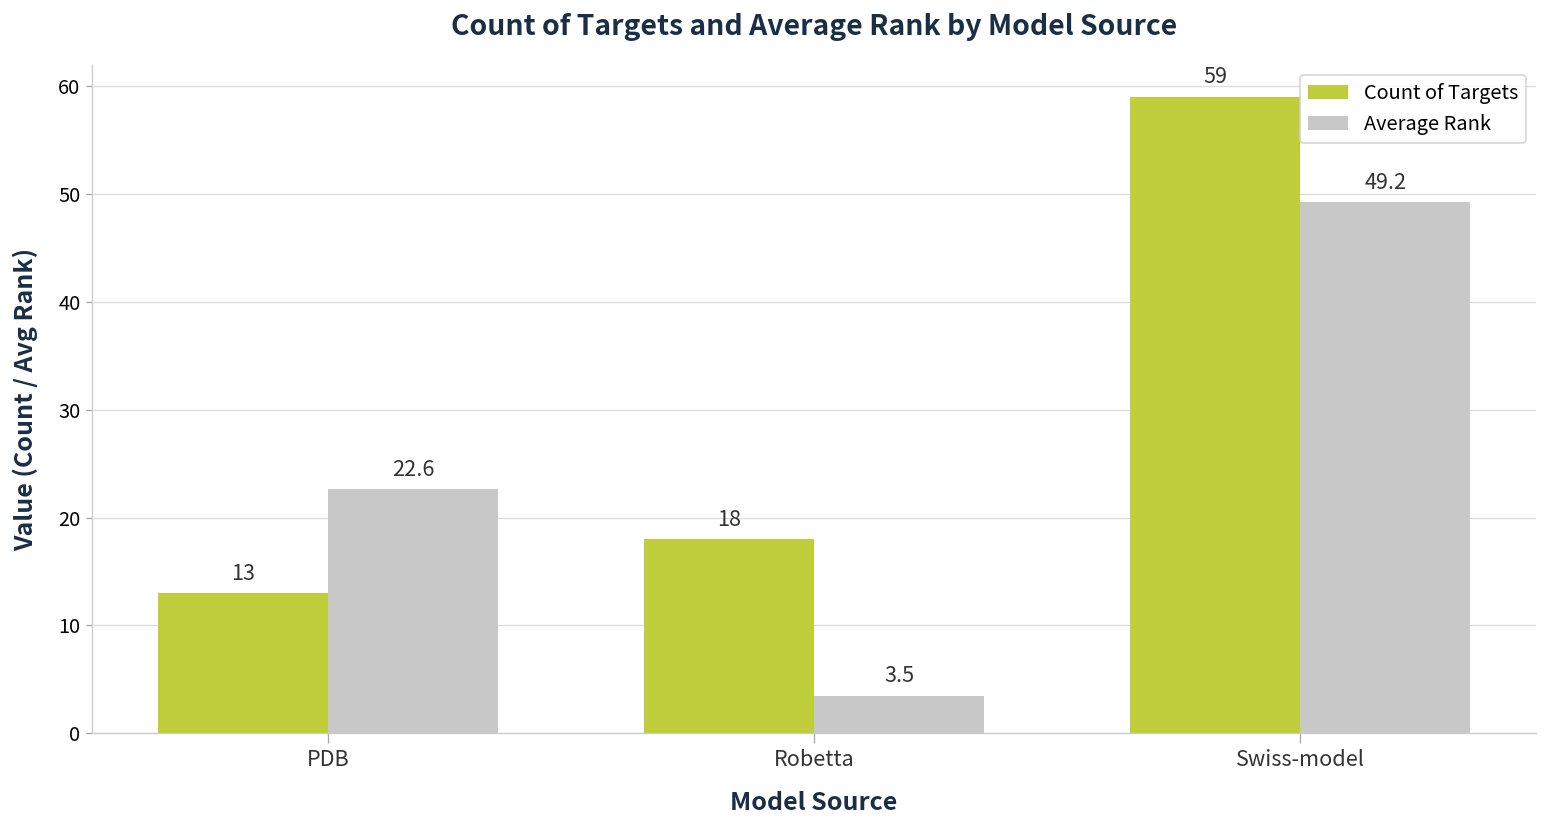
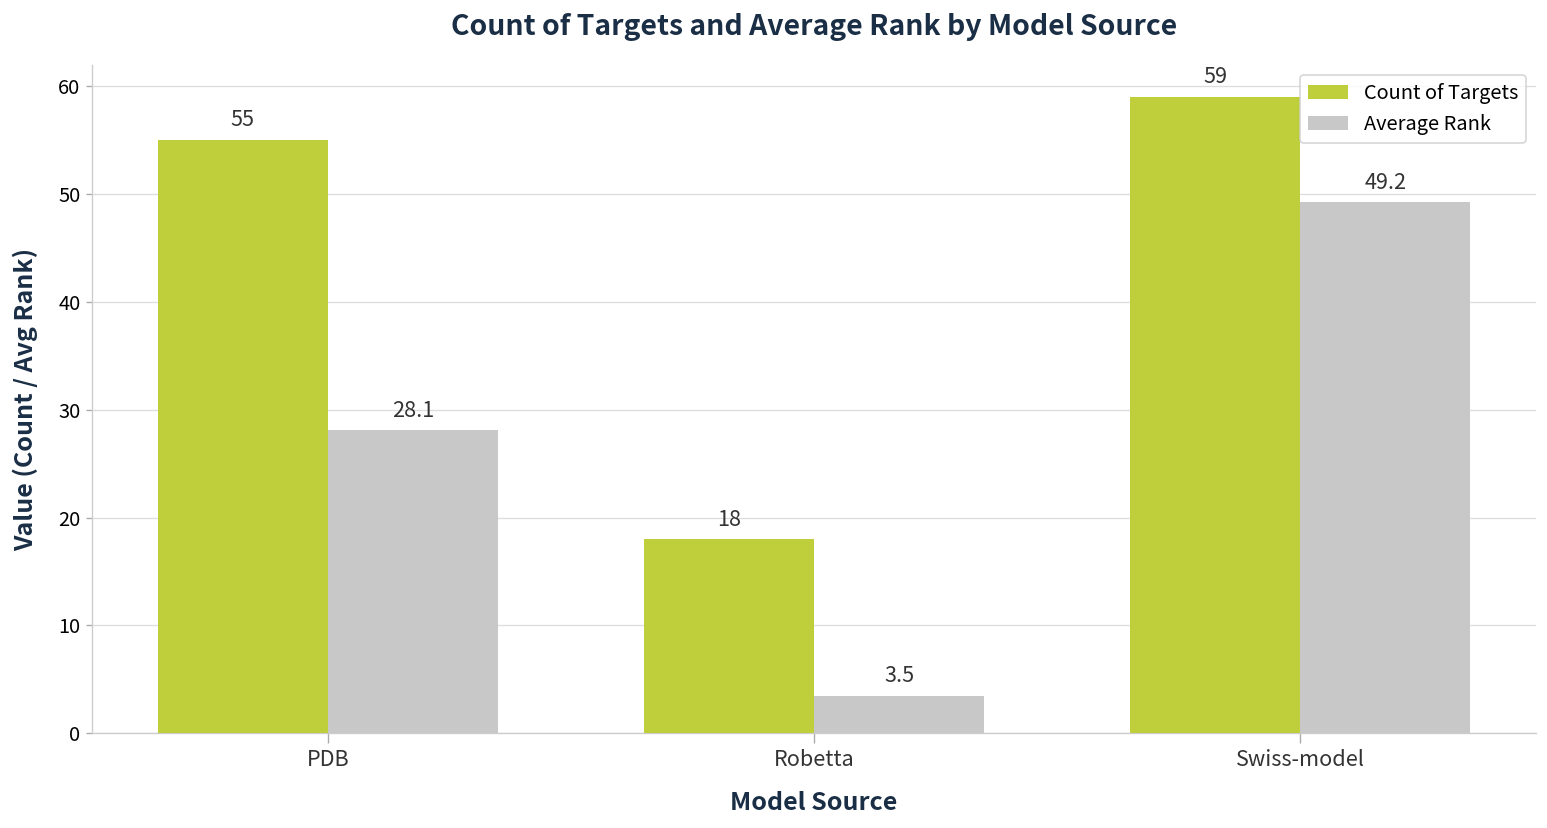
  {
    "Count of Targets": {
-     "PDB": 13,
+     "PDB": 55,
      "Robetta": 18,
      "Swiss-model": 59
    },
    "Average Rank": {
-     "PDB": 22.6,
+     "PDB": 28.1,
      "Robetta": 3.5,
      "Swiss-model": 49.2
    }
  }
